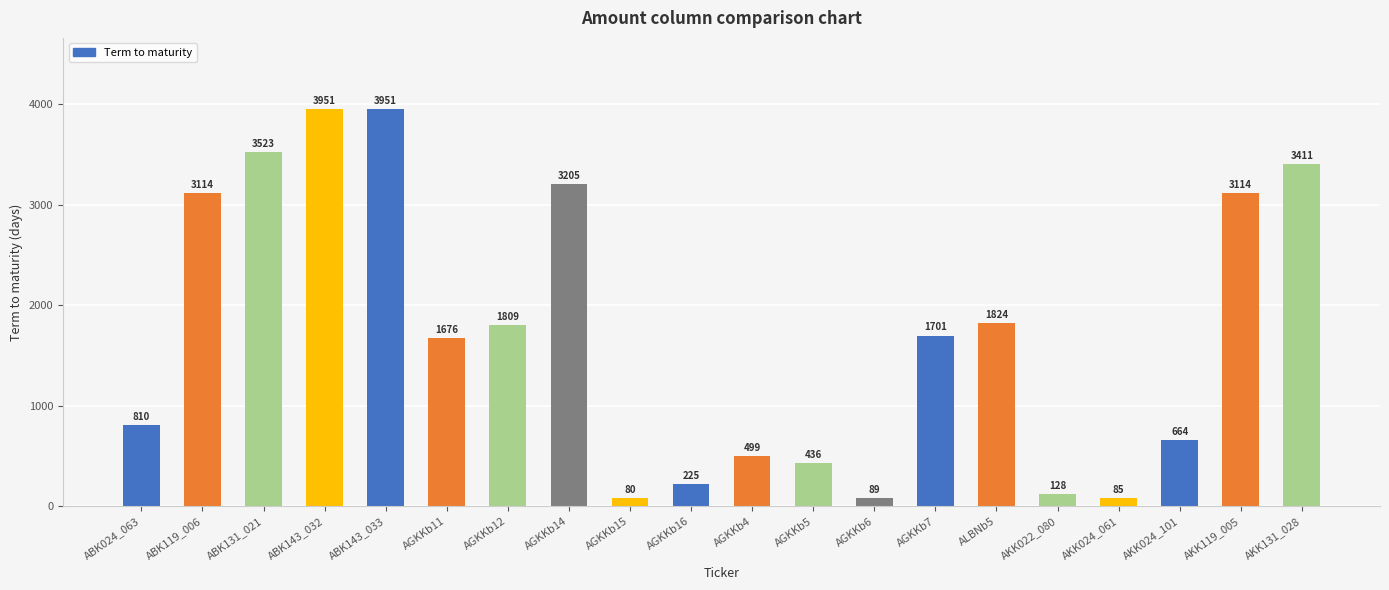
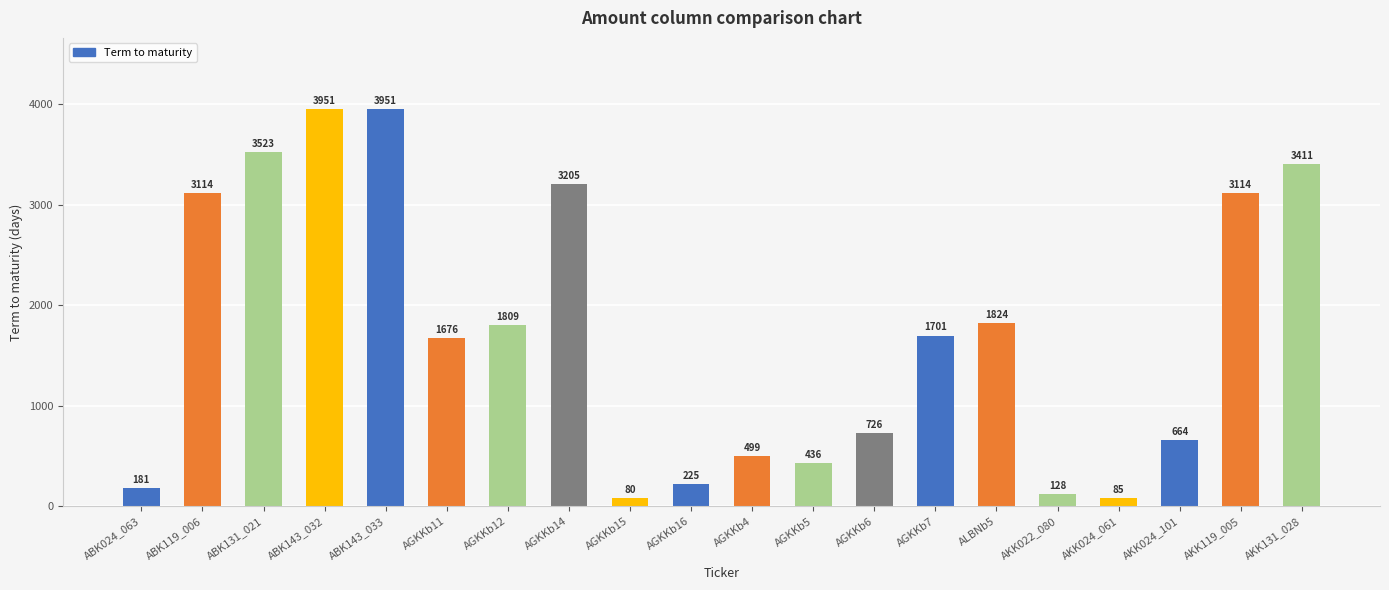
  {
-   "ABK024_063": 810,
+   "ABK024_063": 181,
    "ABK119_006": 3114,
    "ABK131_021": 3523,
    "ABK143_032": 3951,
    "ABK143_033": 3951,
    "AGKKb11": 1676,
    "AGKKb12": 1809,
    "AGKKb14": 3205,
    "AGKKb15": 80,
    "AGKKb16": 225,
    "AGKKb4": 499,
    "AGKKb5": 436,
-   "AGKKb6": 89,
+   "AGKKb6": 726,
    "AGKKb7": 1701,
    "ALBNb5": 1824,
    "AKK022_080": 128,
    "AKK024_061": 85,
    "AKK024_101": 664,
    "AKK119_005": 3114,
    "AKK131_028": 3411
  }
